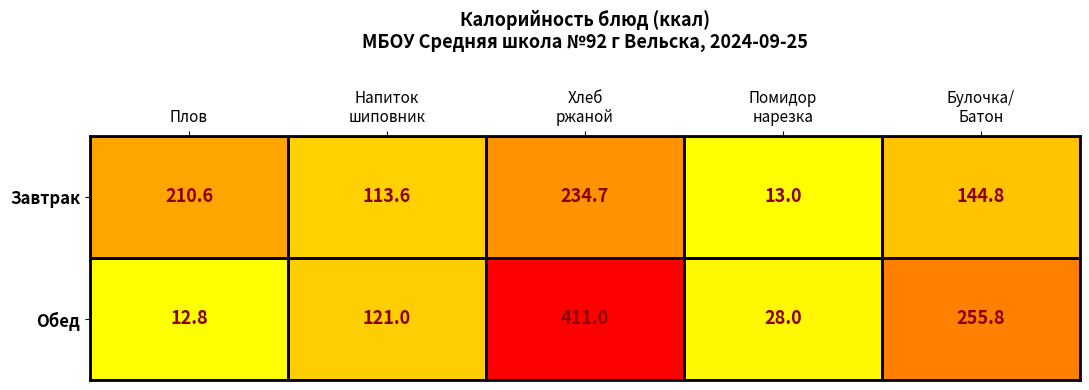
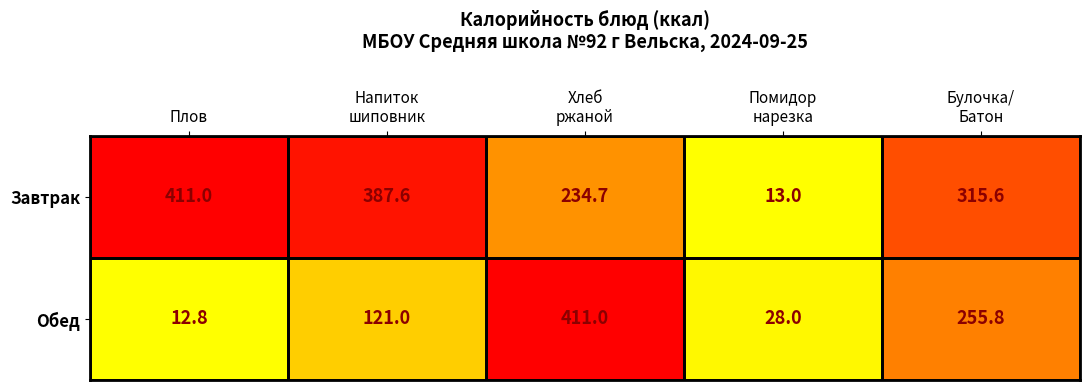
  {
    "Завтрак": {
-     "Плов": 210.6,
-     "Напиток шиповник": 113.6,
+     "Плов": 411.0,
+     "Напиток шиповник": 387.6,
      "Хлеб ржаной": 234.7,
      "Помидор нарезка": 13.0,
-     "Булочка/ Батон": 144.8
+     "Булочка/ Батон": 315.6
    },
    "Обед": {
      "Плов": 12.8,
      "Напиток шиповник": 121.0,
      "Хлеб ржаной": 411.0,
      "Помидор нарезка": 28.0,
      "Булочка/ Батон": 255.8
    }
  }
